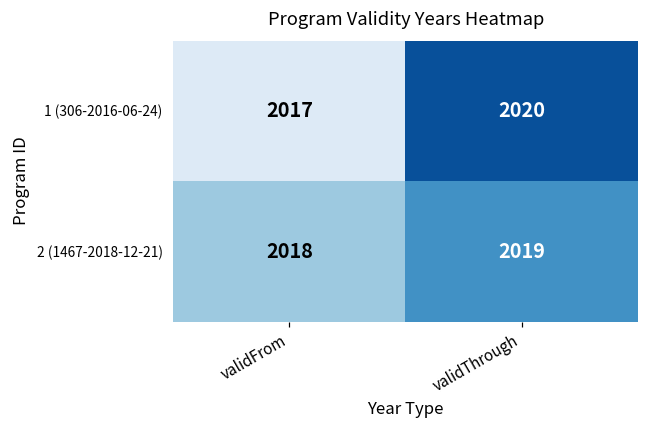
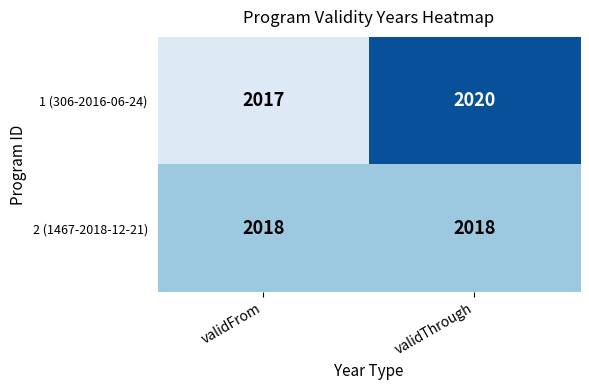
  {
    "1 (306-2016-06-24)": {
      "validFrom": 2017,
      "validThrough": 2020
    },
    "2 (1467-2018-12-21)": {
      "validFrom": 2018,
-     "validThrough": 2019
+     "validThrough": 2018
    }
  }
